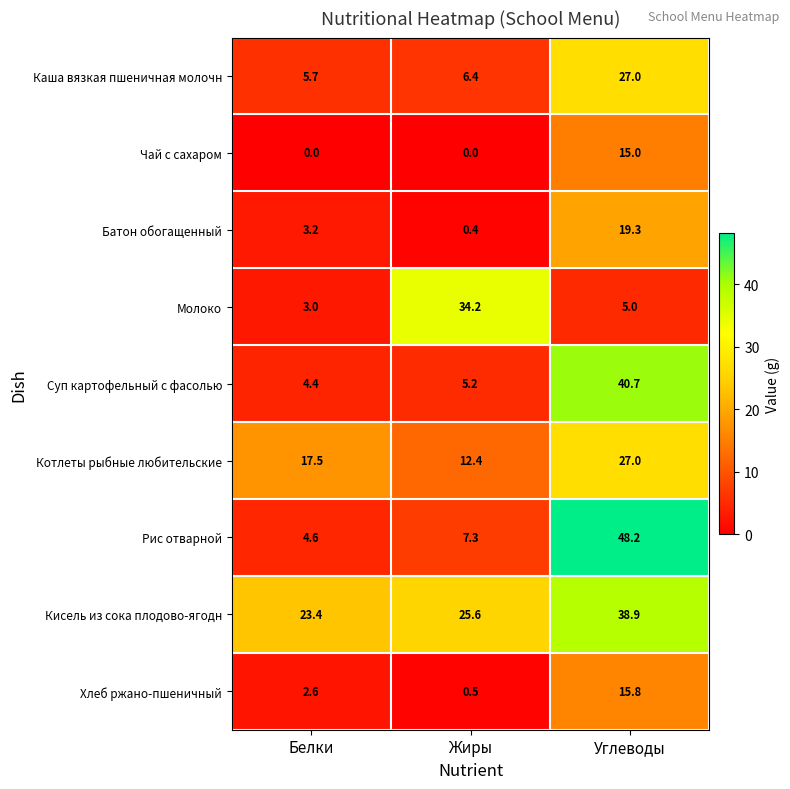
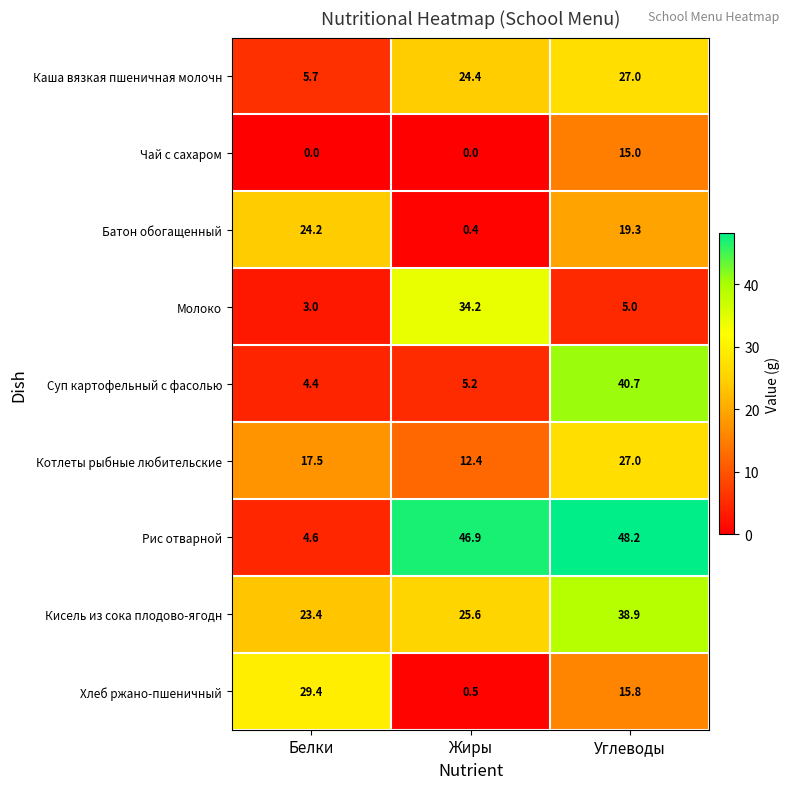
  {
    "Каша вязкая пшеничная молочн": {
      "Белки": 5.7,
-     "Жиры": 6.4,
+     "Жиры": 24.4,
      "Углеводы": 27.0
    },
    "Чай с сахаром": {
      "Белки": 0.0,
      "Жиры": 0.0,
      "Углеводы": 15.0
    },
    "Батон обогащенный": {
-     "Белки": 3.2,
+     "Белки": 24.2,
      "Жиры": 0.4,
      "Углеводы": 19.3
    },
    "Молоко": {
      "Белки": 3.0,
      "Жиры": 34.2,
      "Углеводы": 5.0
    },
    "Суп картофельный с фасолью": {
      "Белки": 4.4,
      "Жиры": 5.2,
      "Углеводы": 40.7
    },
    "Котлеты рыбные любительские": {
      "Белки": 17.5,
      "Жиры": 12.4,
      "Углеводы": 27.0
    },
    "Рис отварной": {
      "Белки": 4.6,
-     "Жиры": 7.3,
+     "Жиры": 46.9,
      "Углеводы": 48.2
    },
    "Кисель из сока плодово-ягодн": {
      "Белки": 23.4,
      "Жиры": 25.6,
      "Углеводы": 38.9
    },
    "Хлеб ржано-пшеничный": {
-     "Белки": 2.6,
+     "Белки": 29.4,
      "Жиры": 0.5,
      "Углеводы": 15.8
    }
  }
